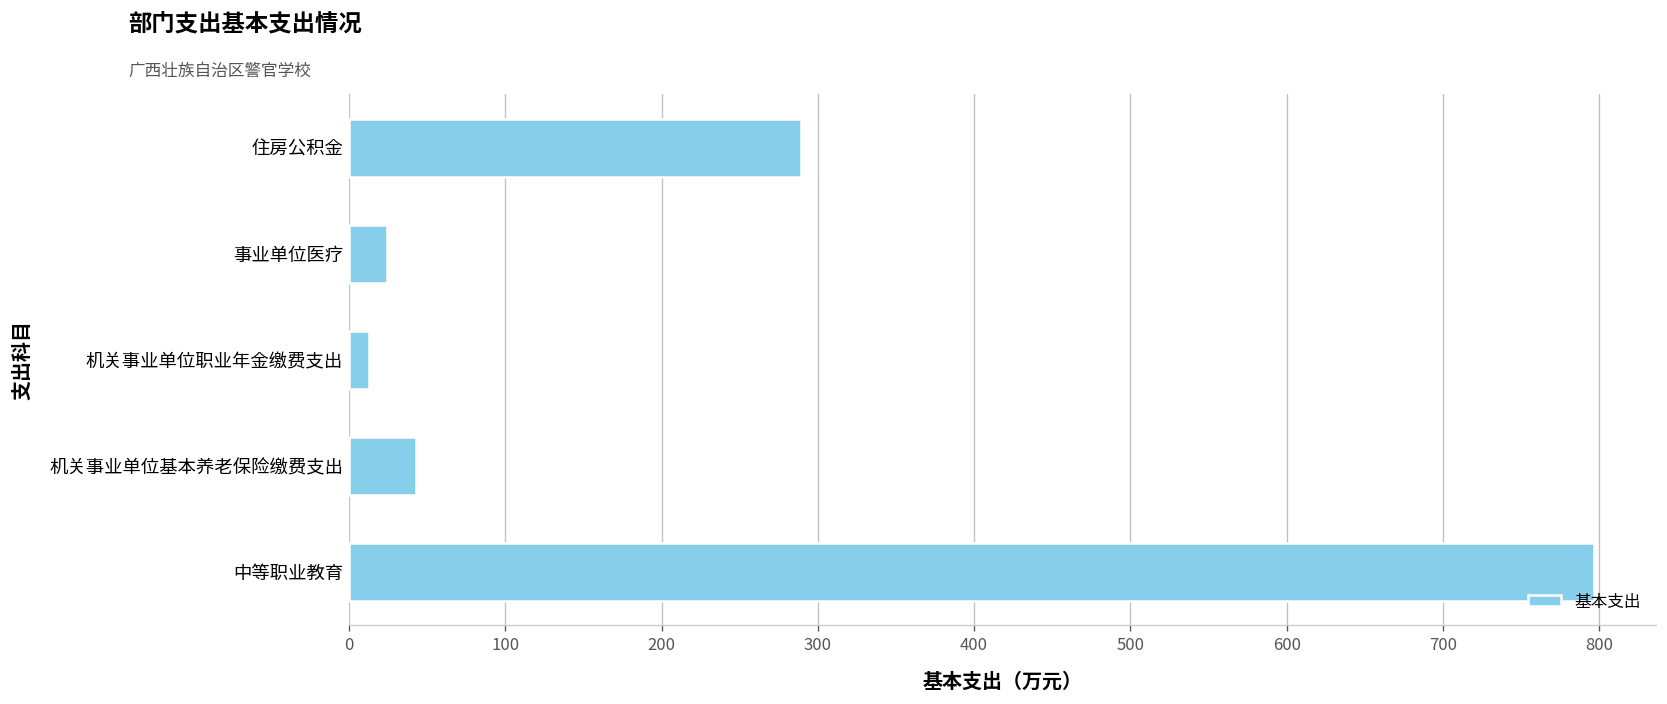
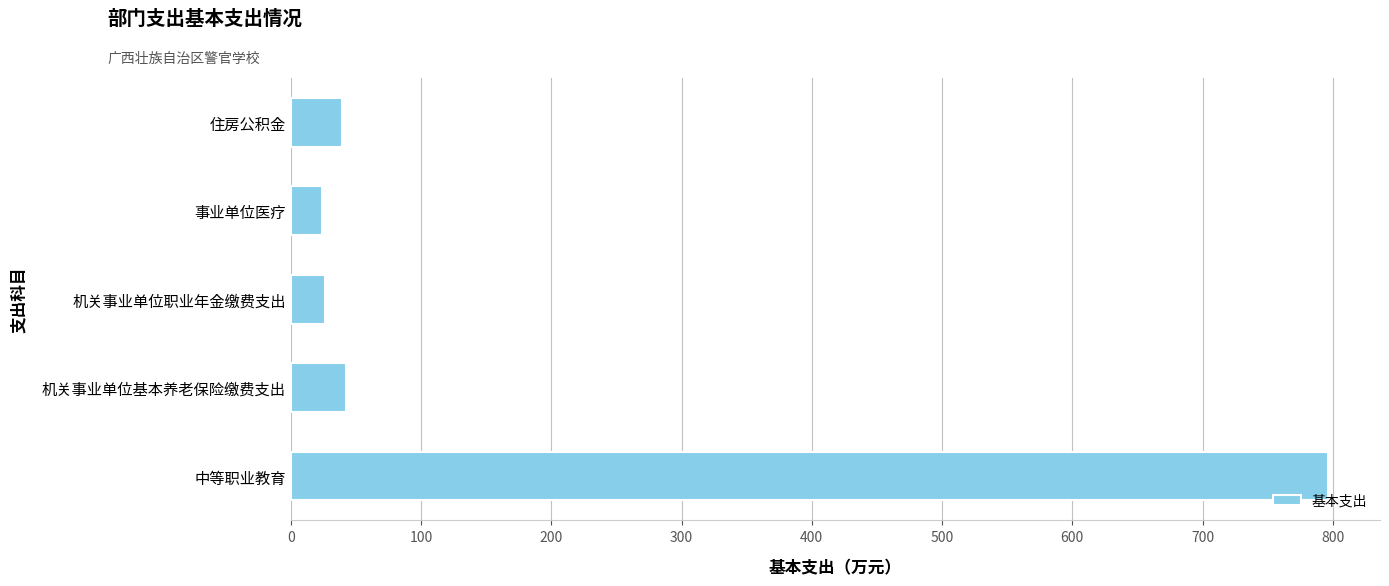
  {
-   "住房公积金": 289,
+   "住房公积金": 39,
    "事业单位医疗": 24,
-   "机关事业单位职业年金缴费支出": 13,
+   "机关事业单位职业年金缴费支出": 26,
    "机关事业单位基本养老保险缴费支出": 43,
    "中等职业教育": 796
  }
